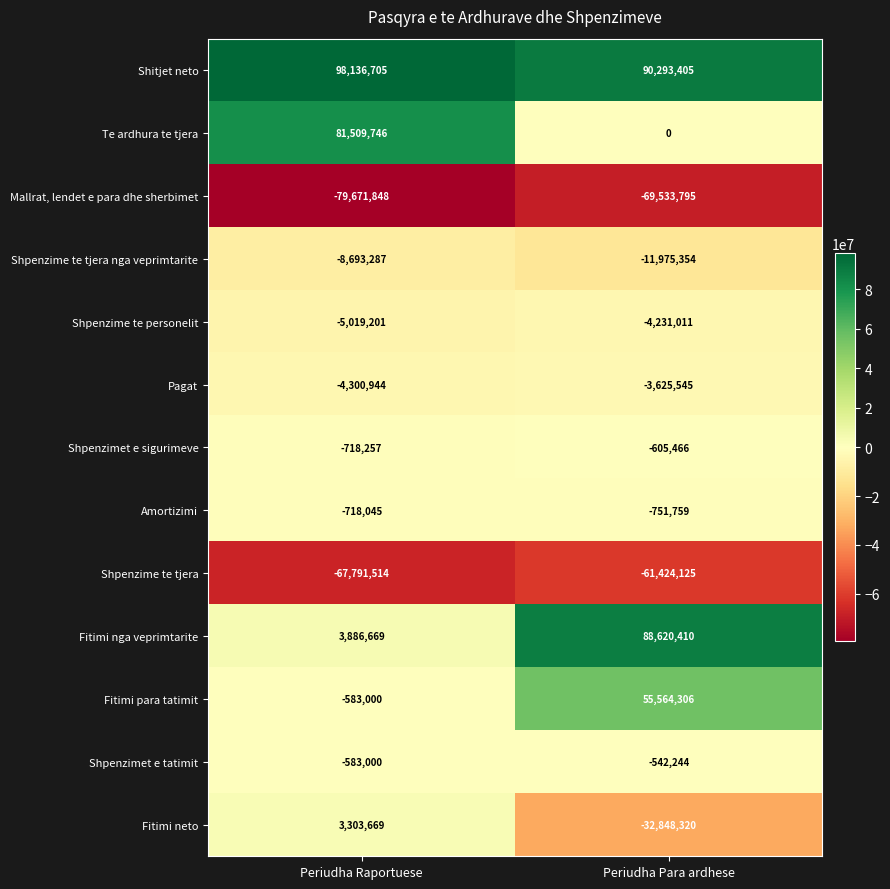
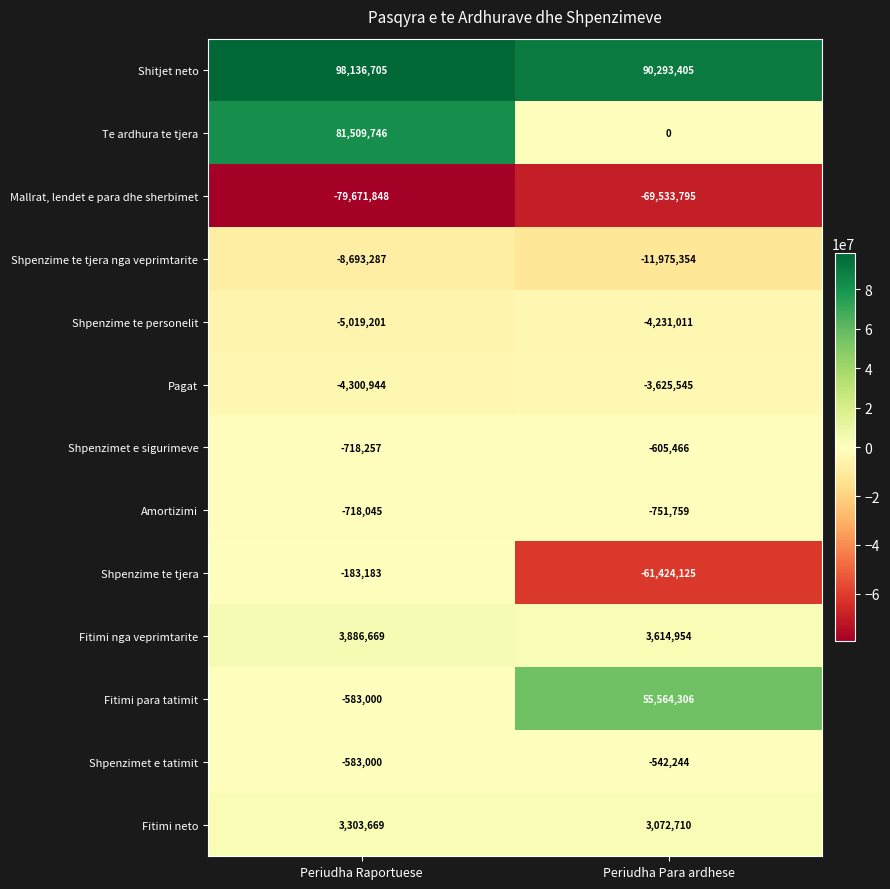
  {
    "Shitjet neto": {
      "Periudha Raportuese": "98,136,705",
      "Periudha Para ardhese": "90,293,405"
    },
    "Te ardhura te tjera": {
      "Periudha Raportuese": "81,509,746",
      "Periudha Para ardhese": "0"
    },
    "Mallrat, lendet e para dhe sherbimet": {
      "Periudha Raportuese": "-79,671,848",
      "Periudha Para ardhese": "-69,533,795"
    },
    "Shpenzime te tjera nga veprimtarite": {
      "Periudha Raportuese": "-8,693,287",
      "Periudha Para ardhese": "-11,975,354"
    },
    "Shpenzime te personelit": {
      "Periudha Raportuese": "-5,019,201",
      "Periudha Para ardhese": "-4,231,011"
    },
    "Pagat": {
      "Periudha Raportuese": "-4,300,944",
      "Periudha Para ardhese": "-3,625,545"
    },
    "Shpenzimet e sigurimeve": {
      "Periudha Raportuese": "-718,257",
      "Periudha Para ardhese": "-605,466"
    },
    "Amortizimi": {
      "Periudha Raportuese": "-718,045",
      "Periudha Para ardhese": "-751,759"
    },
    "Shpenzime te tjera": {
-     "Periudha Raportuese": "-67,791,514",
+     "Periudha Raportuese": "-183,183",
      "Periudha Para ardhese": "-61,424,125"
    },
    "Fitimi nga veprimtarite": {
      "Periudha Raportuese": "3,886,669",
-     "Periudha Para ardhese": "88,620,410"
+     "Periudha Para ardhese": "3,614,954"
    },
    "Fitimi para tatimit": {
      "Periudha Raportuese": "-583,000",
      "Periudha Para ardhese": "55,564,306"
    },
    "Shpenzimet e tatimit": {
      "Periudha Raportuese": "-583,000",
      "Periudha Para ardhese": "-542,244"
    },
    "Fitimi neto": {
      "Periudha Raportuese": "3,303,669",
-     "Periudha Para ardhese": "-32,848,320"
+     "Periudha Para ardhese": "3,072,710"
    }
  }
